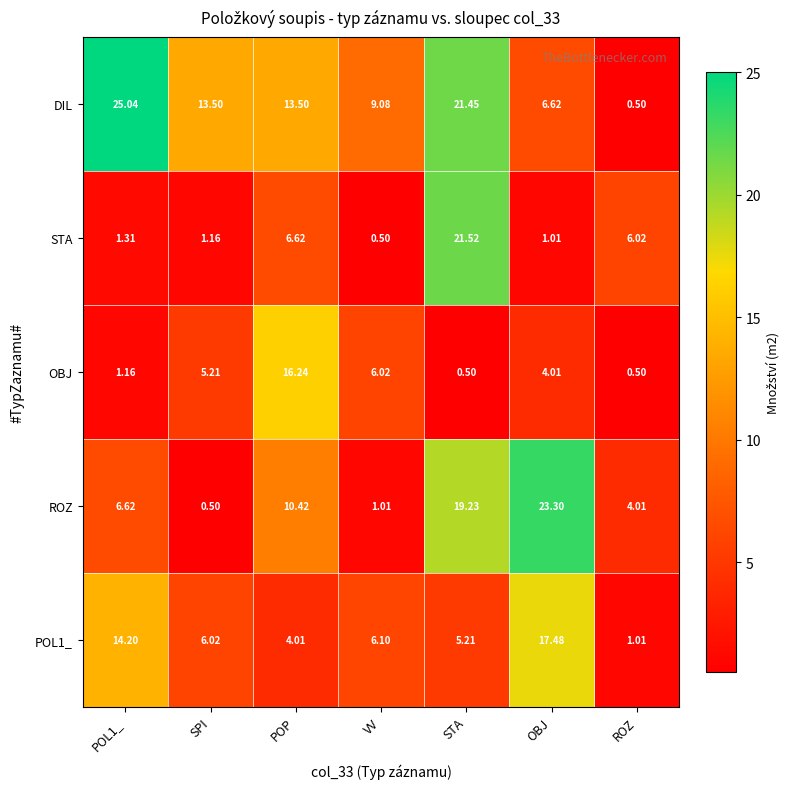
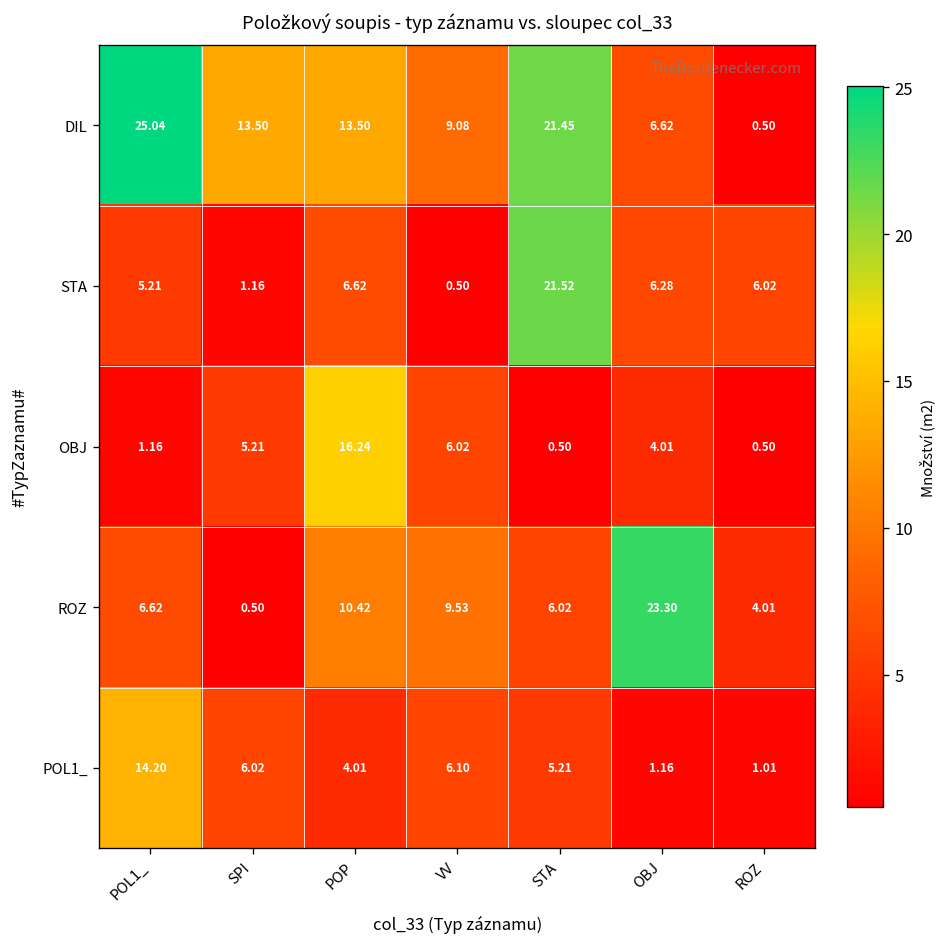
  {
    "DIL": {
      "POL1_": 25.04,
      "SPI": 13.50,
      "POP": 13.50,
      "VV": 9.08,
      "STA": 21.45,
      "OBJ": 6.62
    },
    "STA": {
-     "POL1_": 1.31,
+     "POL1_": 5.21,
      "SPI": 1.16,
      "POP": 6.62,
      "VV": 0.50,
      "STA": 21.52,
-     "OBJ": 1.01,
+     "OBJ": 6.28,
      "ROZ": 6.02
    },
    "OBJ": {
      "POL1_": 1.16,
      "SPI": 5.21,
      "POP": 16.24,
      "VV": 6.02,
      "STA": 0.50,
      "OBJ": 4.01,
      "ROZ": 0.50
    },
    "ROZ": {
      "POL1_": 6.62,
      "SPI": 0.50,
      "POP": 10.42,
-     "VV": 1.01,
-     "STA": 19.23,
+     "VV": 9.53,
+     "STA": 6.02,
      "OBJ": 23.30,
      "ROZ": 4.01
    },
    "POL1_": {
      "POL1_": 14.20,
      "SPI": 6.02,
      "POP": 4.01,
      "VV": 6.10,
      "STA": 5.21,
-     "OBJ": 17.48,
+     "OBJ": 1.16,
      "ROZ": 1.01
    }
  }
